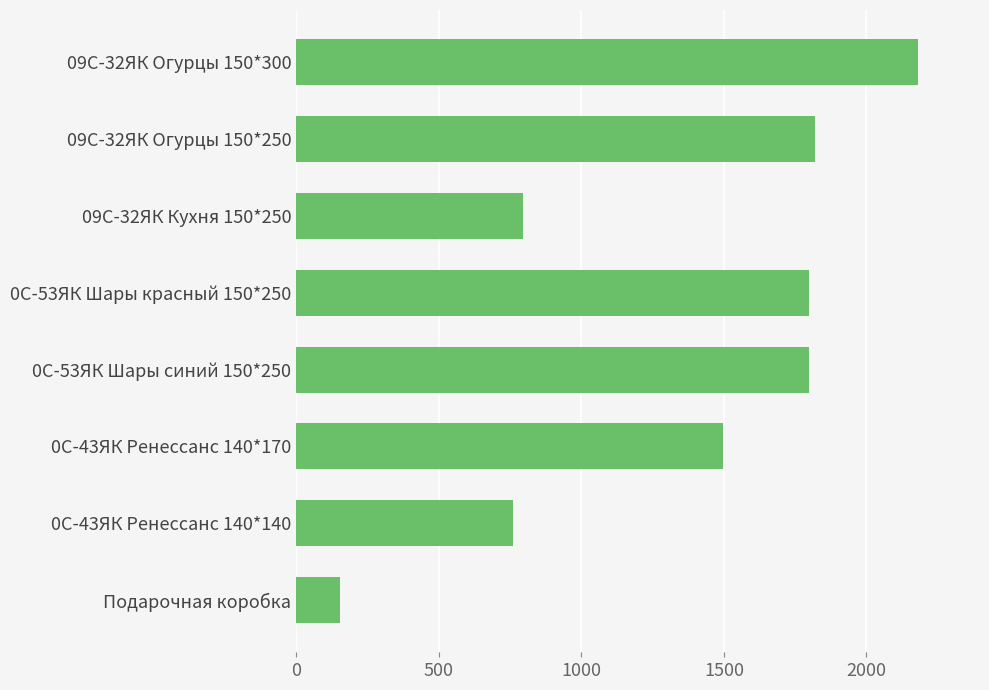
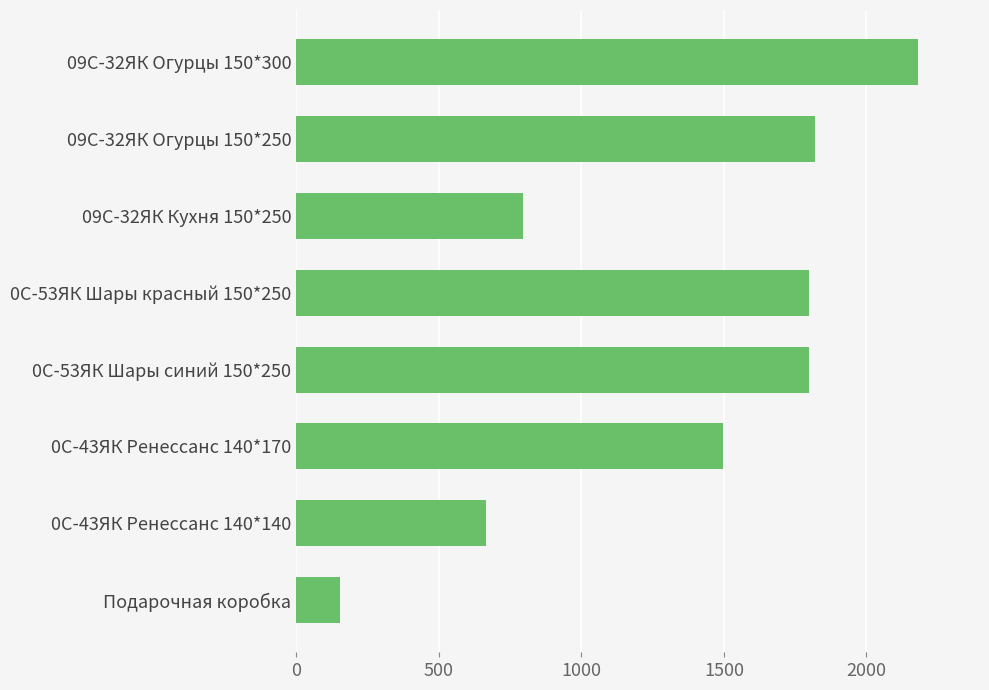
  {
    "09С-32ЯК Огурцы 150*300": 2180,
    "09С-32ЯК Огурцы 150*250": 1820,
    "09С-32ЯК Кухня 150*250": 800,
    "0С-53ЯК Шары красный 150*250": 1800,
    "0С-53ЯК Шары синий 150*250": 1800,
    "0С-43ЯК Ренессанс 140*170": 1500,
-   "0С-43ЯК Ренессанс 140*140": 760,
+   "0С-43ЯК Ренессанс 140*140": 670,
    "Подарочная коробка": 160
  }
